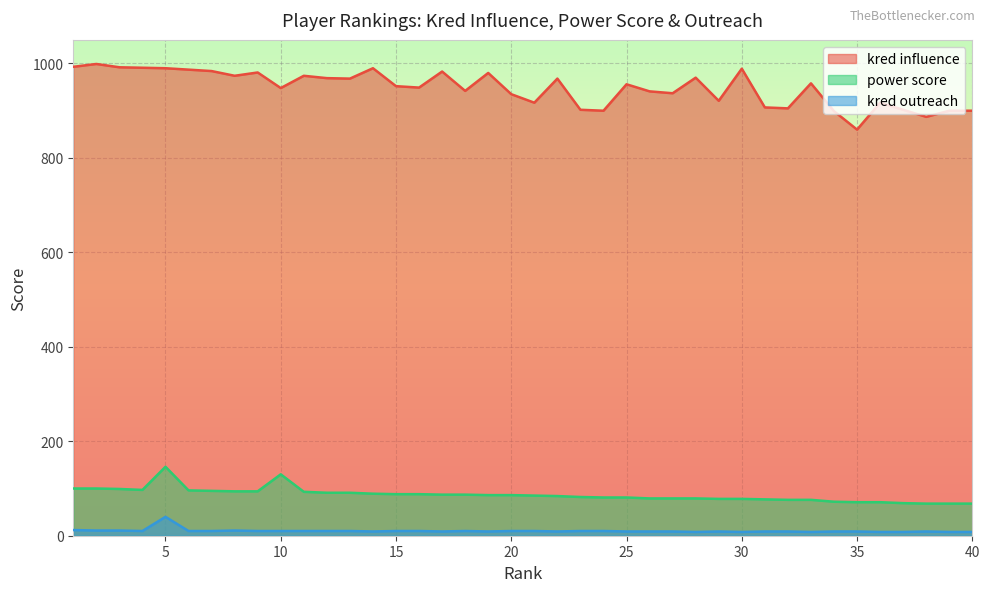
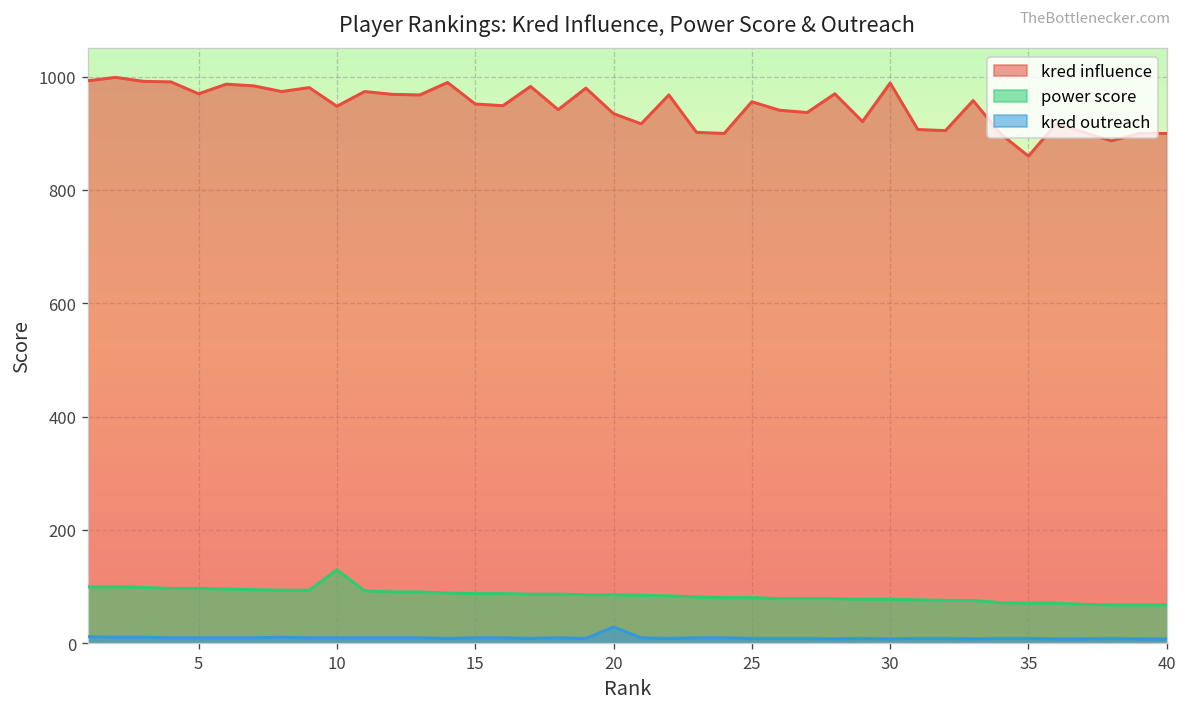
  {
    "kred influence": {
-     "5": 990,
+     "5": 970,
      "10": 950,
      "15": 950,
      "20": 940,
      "25": 960,
      "30": 990,
      "35": 860,
      "40": 900
    },
    "power score": {
-     "5": 150,
+     "5": 100,
      "10": 130,
      "15": 90,
      "20": 90,
      "25": 80,
      "30": 80,
      "35": 70,
      "40": 70
    },
    "kred outreach": {
-     "5": 40,
+     "5": 10,
      "10": 10,
      "15": 10,
-     "20": 10,
+     "20": 30,
      "25": 10,
      "30": 10,
      "35": 10,
      "40": 10
    }
  }
